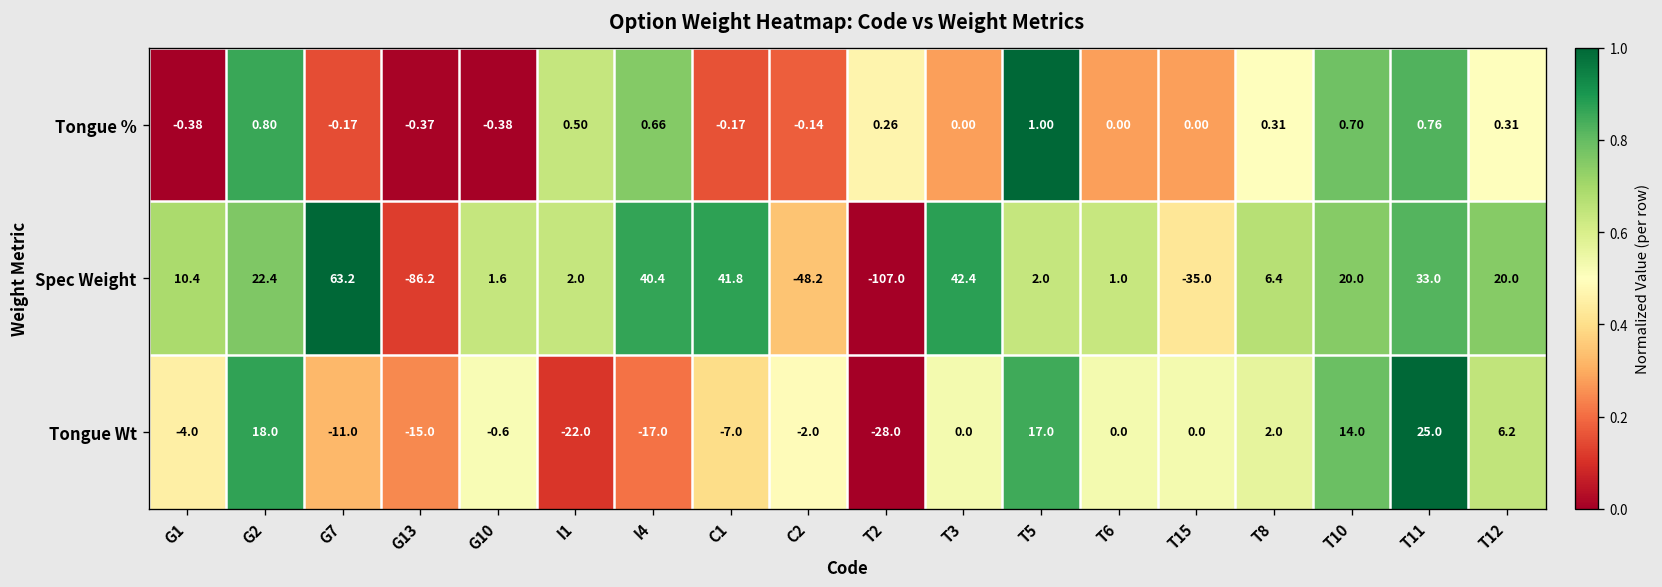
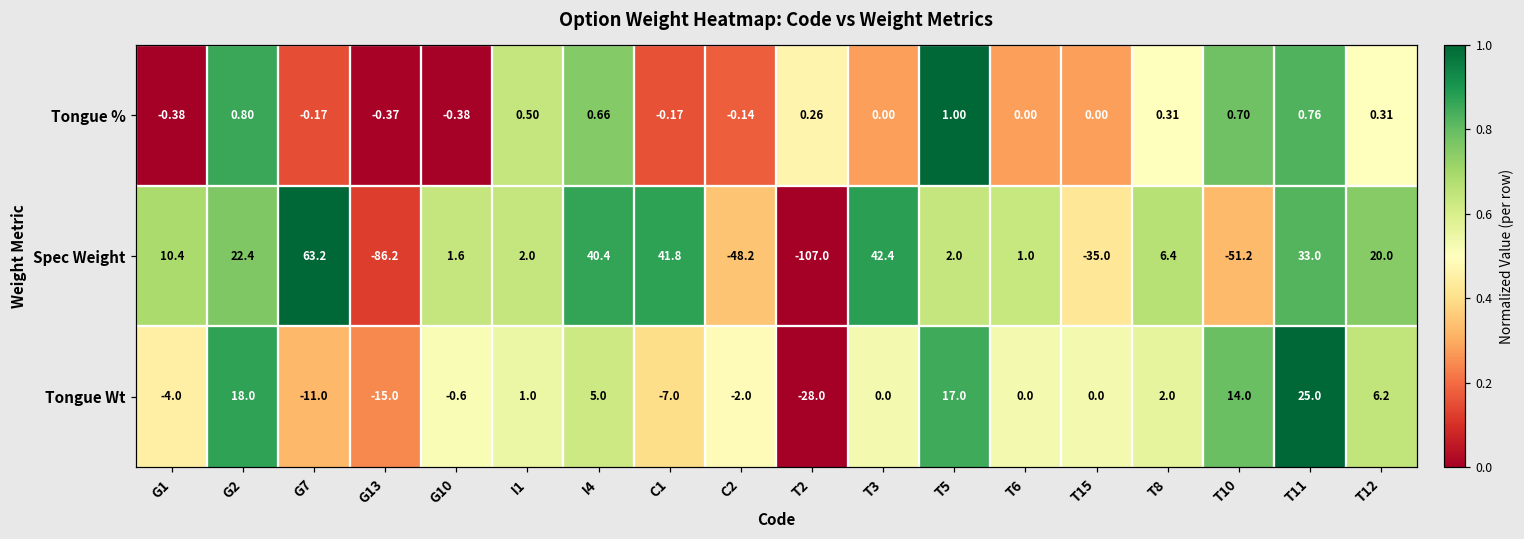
  {
    "Tongue %": {
      "G1": -0.38,
      "G2": 0.80,
      "G7": -0.17,
      "G13": -0.37,
      "G10": -0.38,
      "I1": 0.50,
      "I4": 0.66,
      "C1": -0.17,
      "C2": -0.14,
      "T2": 0.26,
      "T3": 0.00,
      "T5": 1.00,
      "T6": 0.00,
      "T15": 0.00,
      "T8": 0.31,
      "T10": 0.70,
      "T11": 0.76,
      "T12": 0.31
    },
    "Spec Weight": {
      "G1": 10.4,
      "G2": 22.4,
      "G7": 63.2,
      "G13": -86.2,
      "G10": 1.6,
      "I1": 2.0,
      "I4": 40.4,
      "C1": 41.8,
      "C2": -48.2,
      "T2": -107.0,
      "T3": 42.4,
      "T5": 2.0,
      "T6": 1.0,
      "T15": -35.0,
      "T8": 6.4,
-     "T10": 20.0,
+     "T10": -51.2,
      "T11": 33.0,
      "T12": 20.0
    },
    "Tongue Wt": {
      "G1": -4.0,
      "G2": 18.0,
      "G7": -11.0,
      "G13": -15.0,
      "G10": -0.6,
-     "I1": -22.0,
-     "I4": -17.0,
+     "I1": 1.0,
+     "I4": 5.0,
      "C1": -7.0,
      "C2": -2.0,
      "T2": -28.0,
      "T3": 0.0,
      "T5": 17.0,
      "T6": 0.0,
      "T15": 0.0,
      "T8": 2.0,
      "T10": 14.0,
      "T11": 25.0,
      "T12": 6.2
    }
  }
